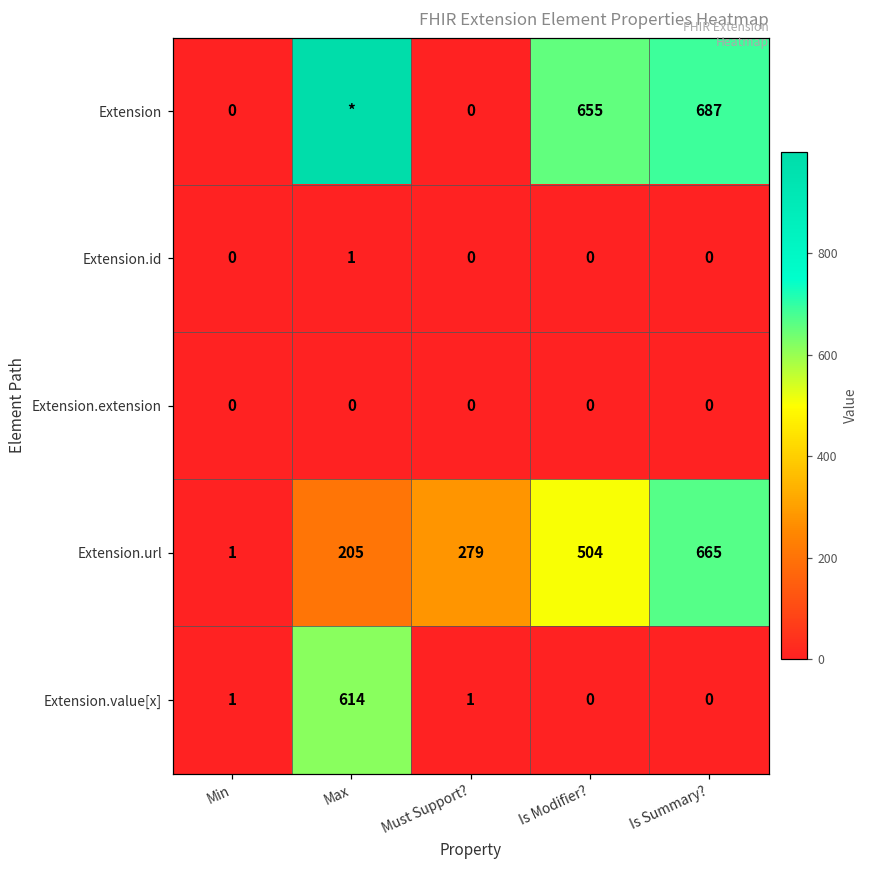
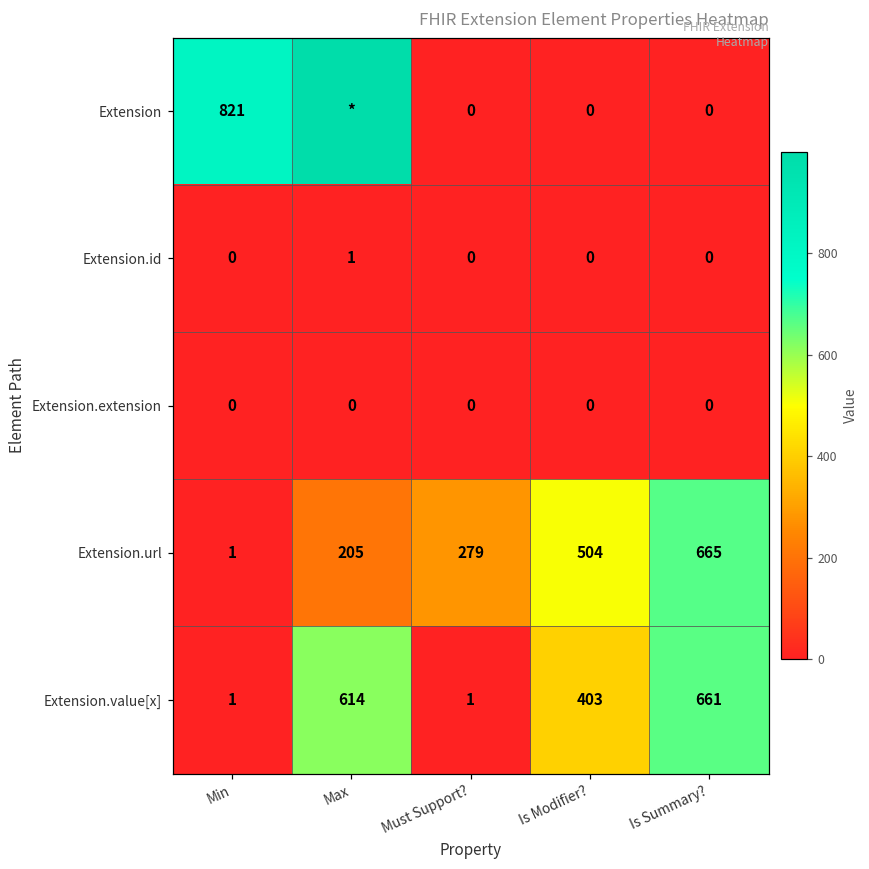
  {
    "Extension": {
-     "Min": 0,
+     "Min": 821,
      "Must Support?": 0,
-     "Is Modifier?": 655,
-     "Is Summary?": 687
+     "Is Modifier?": 0,
+     "Is Summary?": 0
    },
    "Extension.id": {
      "Min": 0,
      "Max": 1,
      "Must Support?": 0,
      "Is Modifier?": 0,
      "Is Summary?": 0
    },
    "Extension.extension": {
      "Min": 0,
      "Max": 0,
      "Must Support?": 0,
      "Is Modifier?": 0,
      "Is Summary?": 0
    },
    "Extension.url": {
      "Min": 1,
      "Max": 205,
      "Must Support?": 279,
      "Is Modifier?": 504,
      "Is Summary?": 665
    },
    "Extension.value[x]": {
      "Min": 1,
      "Max": 614,
      "Must Support?": 1,
-     "Is Modifier?": 0,
-     "Is Summary?": 0
+     "Is Modifier?": 403,
+     "Is Summary?": 661
    }
  }
